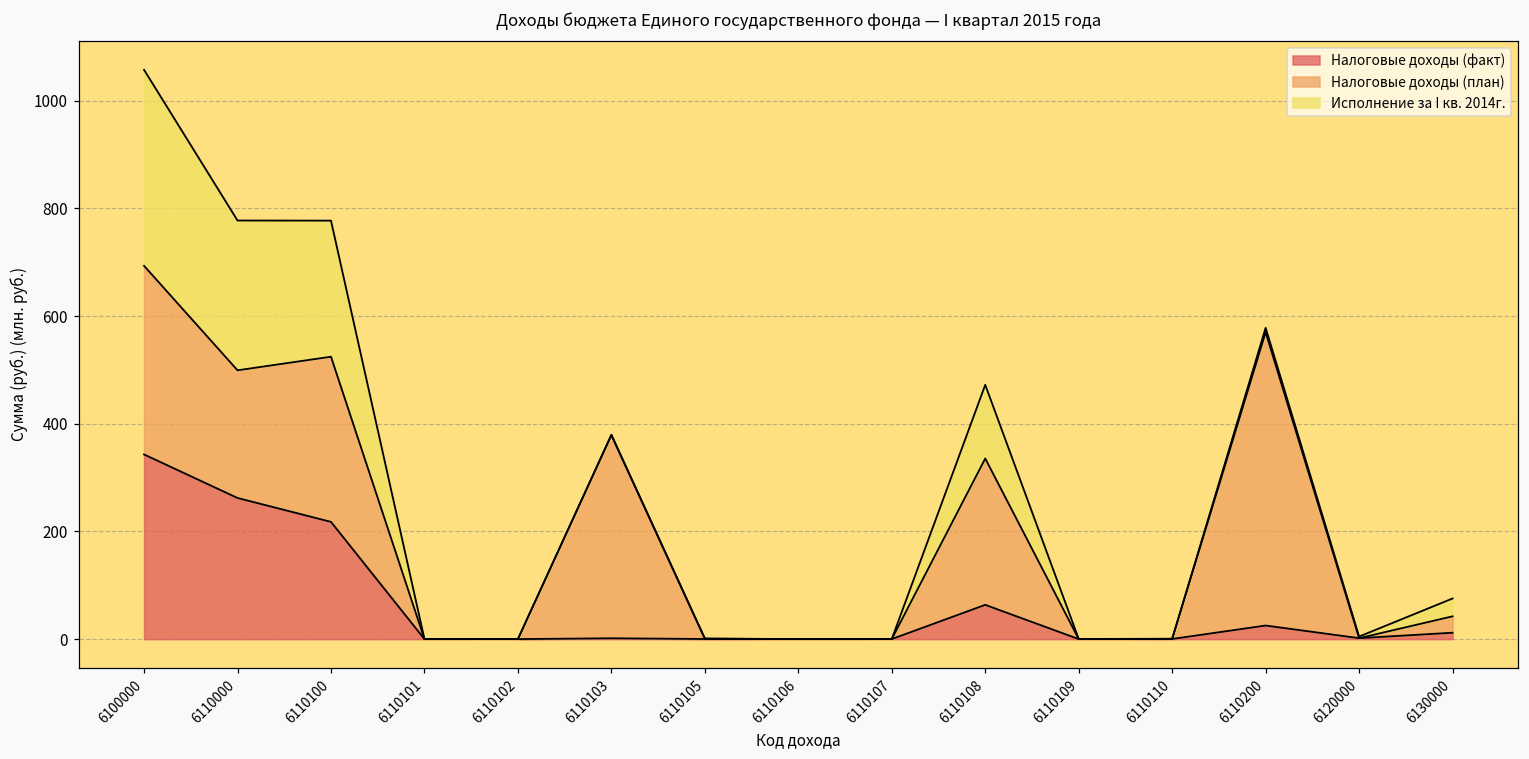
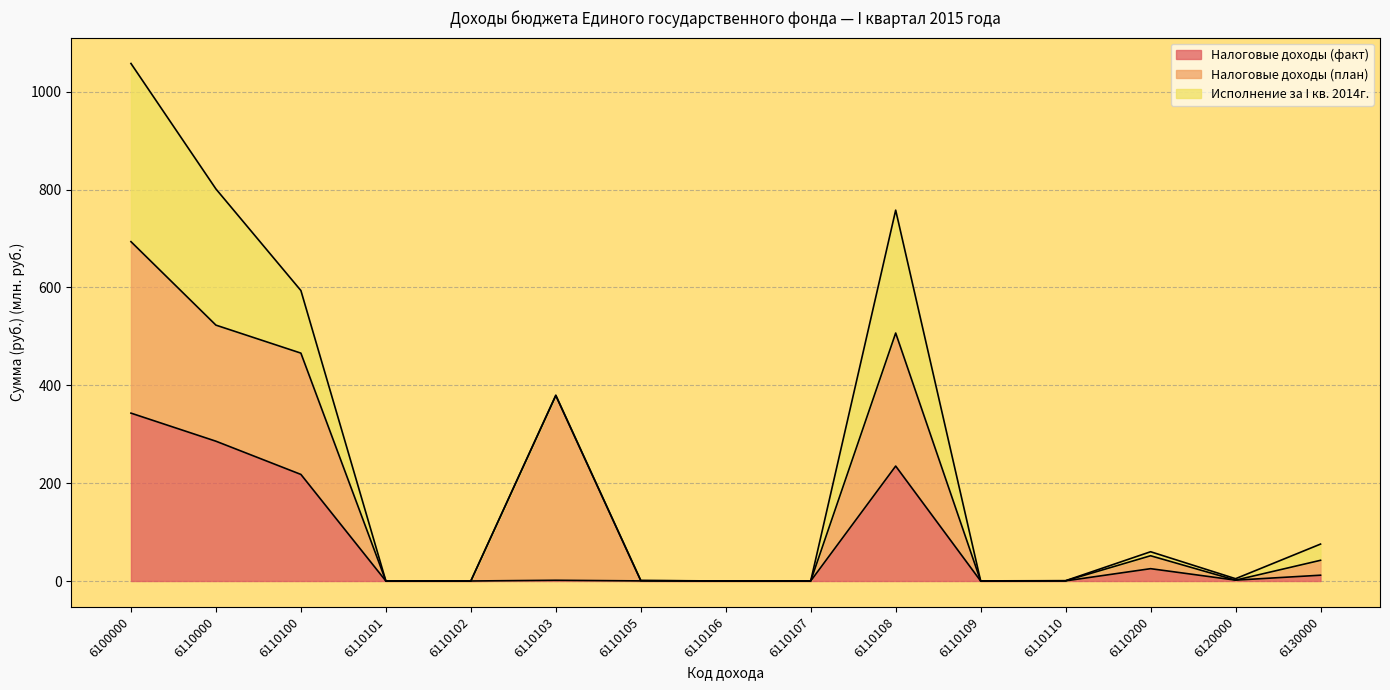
  {
    "Налоговые доходы (факт)": {
      "6100000": 340,
-     "6110000": 260,
+     "6110000": 290,
      "6110100": 220,
      "6110103": 0,
-     "6110108": 60,
+     "6110108": 230,
      "6110200": 30,
      "6130000": 10
    },
    "Налоговые доходы (план)": {
      "6100000": 350,
      "6110000": 240,
-     "6110100": 310,
+     "6110100": 250,
      "6110108": 270,
-     "6110200": 540,
+     "6110200": 30,
      "6130000": 30
    },
    "Исполнение за I кв. 2014г.": {
      "6100000": 360,
      "6110000": 280,
-     "6110100": 250,
-     "6110108": 140,
+     "6110100": 130,
+     "6110108": 250,
      "6110200": 10,
      "6130000": 30
    }
  }
